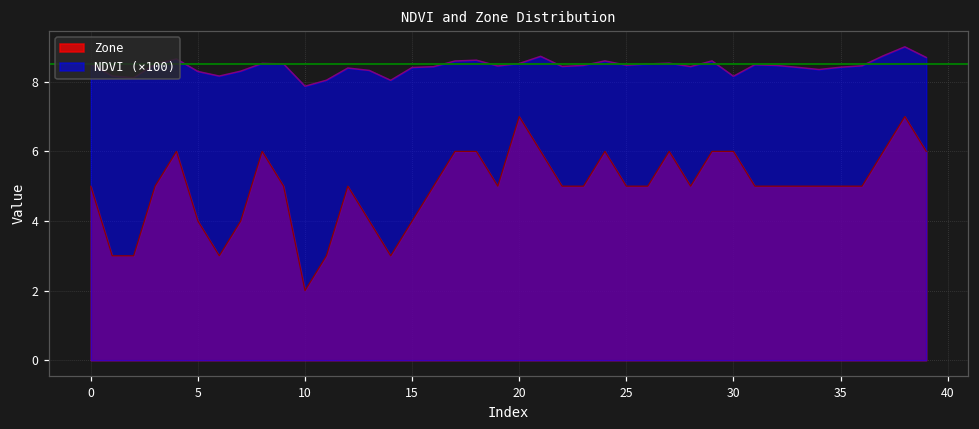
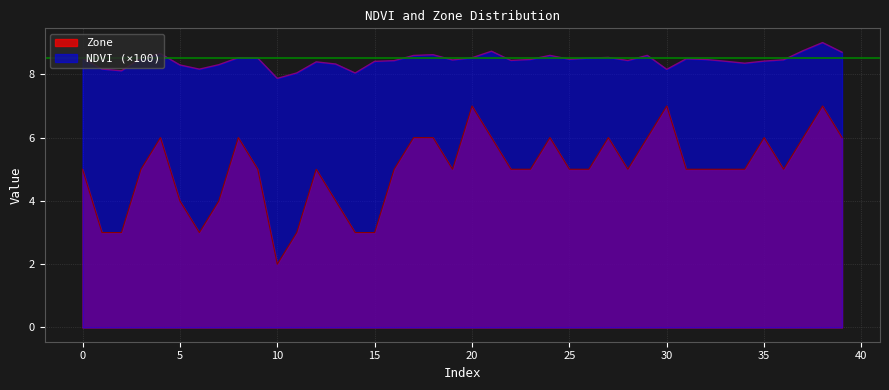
  {
    "Zone": {
      "0": 5,
      "5": 4,
      "10": 2,
-     "15": 4,
+     "15": 3,
      "20": 7,
      "25": 5,
-     "30": 6,
-     "35": 5
+     "30": 7,
+     "35": 6
    },
    "NDVI (×100)": {
      "5": 8.3,
      "10": 7.9,
      "15": 8.4,
      "20": 8.5,
      "25": 8.5,
      "30": 8.2,
      "35": 8.4
    }
  }
